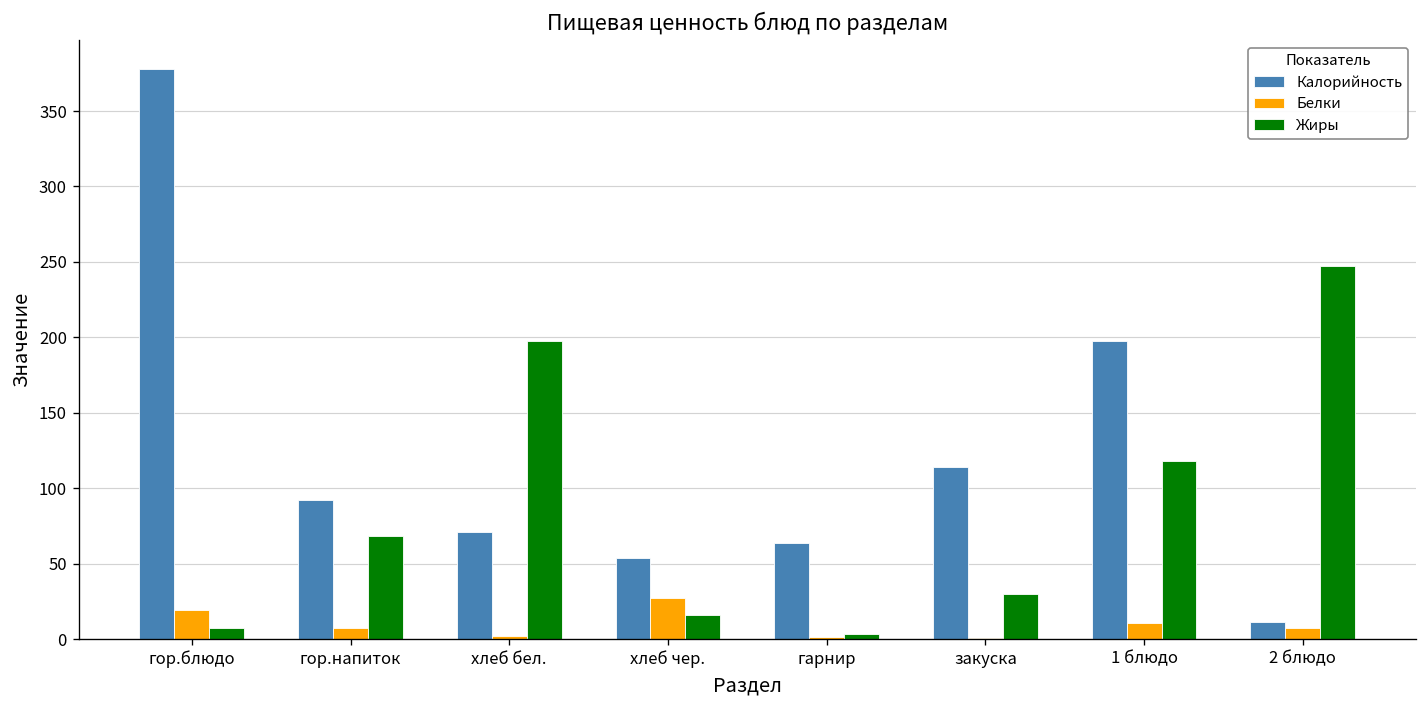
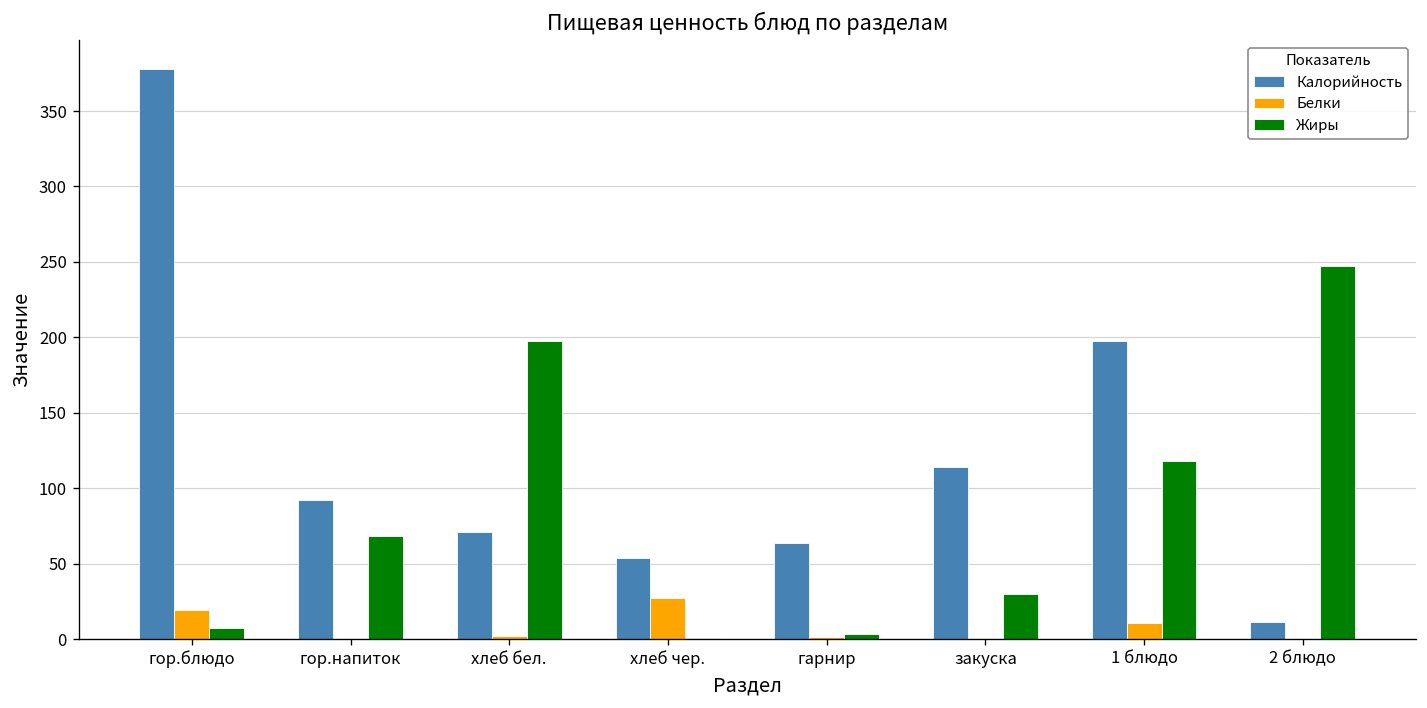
  {
    "Калорийность": {
      "гор.блюдо": 378,
      "гор.напиток": 92,
      "хлеб бел.": 71,
      "хлеб чер.": 54,
      "гарнир": 64,
      "закуска": 114,
      "1 блюдо": 198,
      "2 блюдо": 11
    },
    "Белки": {
      "гор.блюдо": 19,
-     "гор.напиток": 7,
+     "гор.напиток": 0,
      "хлеб бел.": 2,
      "хлеб чер.": 27,
      "1 блюдо": 10,
-     "2 блюдо": 7
+     "2 блюдо": 0
    },
    "Жиры": {
      "гор.блюдо": 7,
      "гор.напиток": 68,
      "хлеб бел.": 197,
-     "хлеб чер.": 16,
+     "хлеб чер.": 1,
      "гарнир": 4,
      "закуска": 30,
      "1 блюдо": 118,
      "2 блюдо": 247
    }
  }
